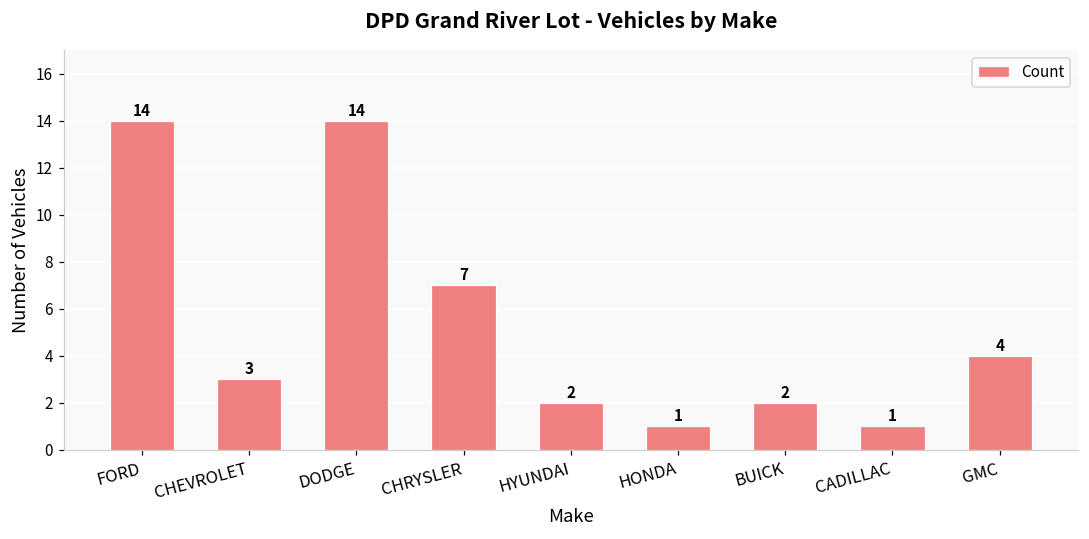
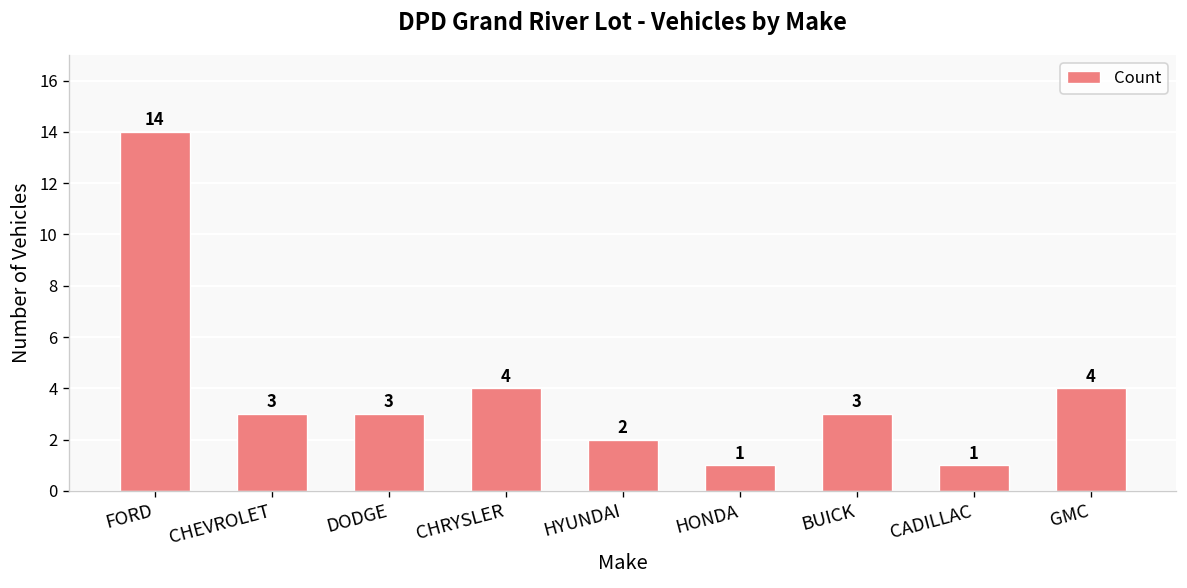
  {
    "FORD": 14,
    "CHEVROLET": 3,
-   "DODGE": 14,
-   "CHRYSLER": 7,
+   "DODGE": 3,
+   "CHRYSLER": 4,
    "HYUNDAI": 2,
    "HONDA": 1,
-   "BUICK": 2,
+   "BUICK": 3,
    "CADILLAC": 1,
    "GMC": 4
  }
